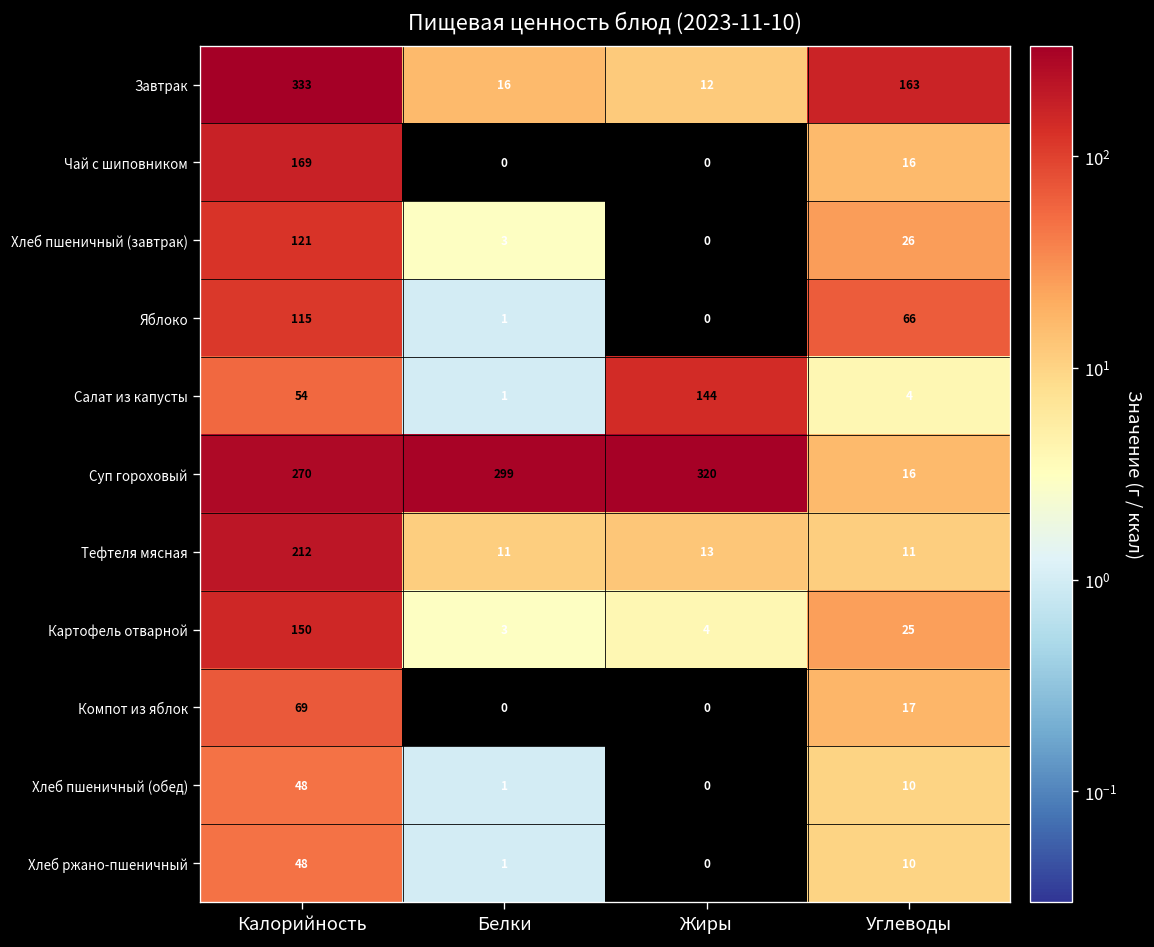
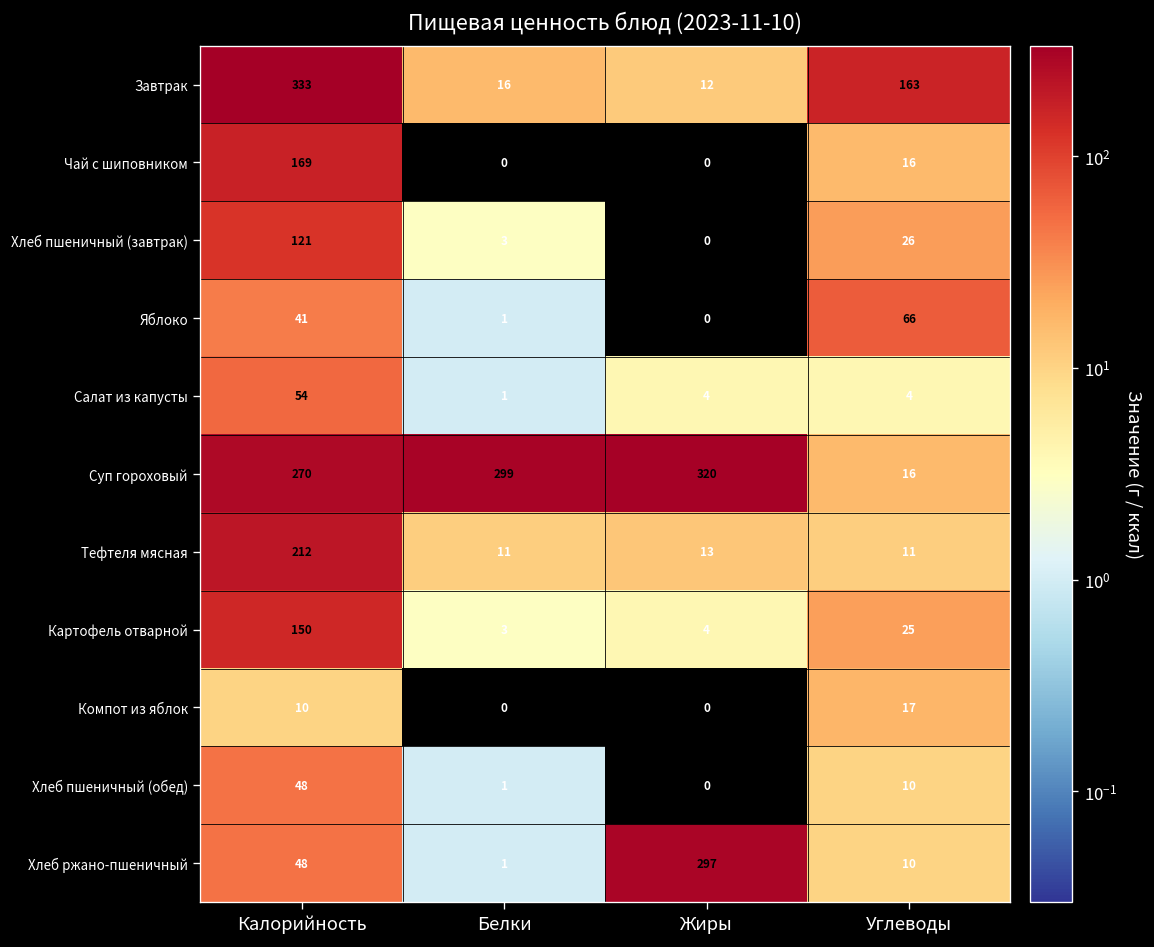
  {
    "Завтрак": {
      "Калорийность": 333,
      "Белки": 16,
      "Жиры": 12,
      "Углеводы": 163
    },
    "Чай с шиповником": {
      "Калорийность": 169,
      "Белки": 0,
      "Жиры": 0,
      "Углеводы": 16
    },
    "Хлеб пшеничный (завтрак)": {
      "Калорийность": 121,
      "Белки": 3,
      "Жиры": 0,
      "Углеводы": 26
    },
    "Яблоко": {
-     "Калорийность": 115,
+     "Калорийность": 41,
      "Жиры": 0,
      "Углеводы": 66
    },
    "Салат из капусты": {
      "Калорийность": 54,
-     "Жиры": 144,
+     "Жиры": 4,
      "Углеводы": 4
    },
    "Суп гороховый": {
      "Калорийность": 270,
      "Белки": 299,
      "Жиры": 320,
      "Углеводы": 16
    },
    "Тефтеля мясная": {
      "Калорийность": 212,
      "Белки": 11,
      "Жиры": 13,
      "Углеводы": 11
    },
    "Картофель отварной": {
      "Калорийность": 150,
      "Белки": 3,
      "Жиры": 4,
      "Углеводы": 25
    },
    "Компот из яблок": {
-     "Калорийность": 69,
+     "Калорийность": 10,
      "Белки": 0,
      "Жиры": 0,
      "Углеводы": 17
    },
    "Хлеб пшеничный (обед)": {
      "Калорийность": 48,
      "Жиры": 0,
      "Углеводы": 10
    },
    "Хлеб ржано-пшеничный": {
      "Калорийность": 48,
-     "Жиры": 0,
+     "Жиры": 297,
      "Углеводы": 10
    }
  }
